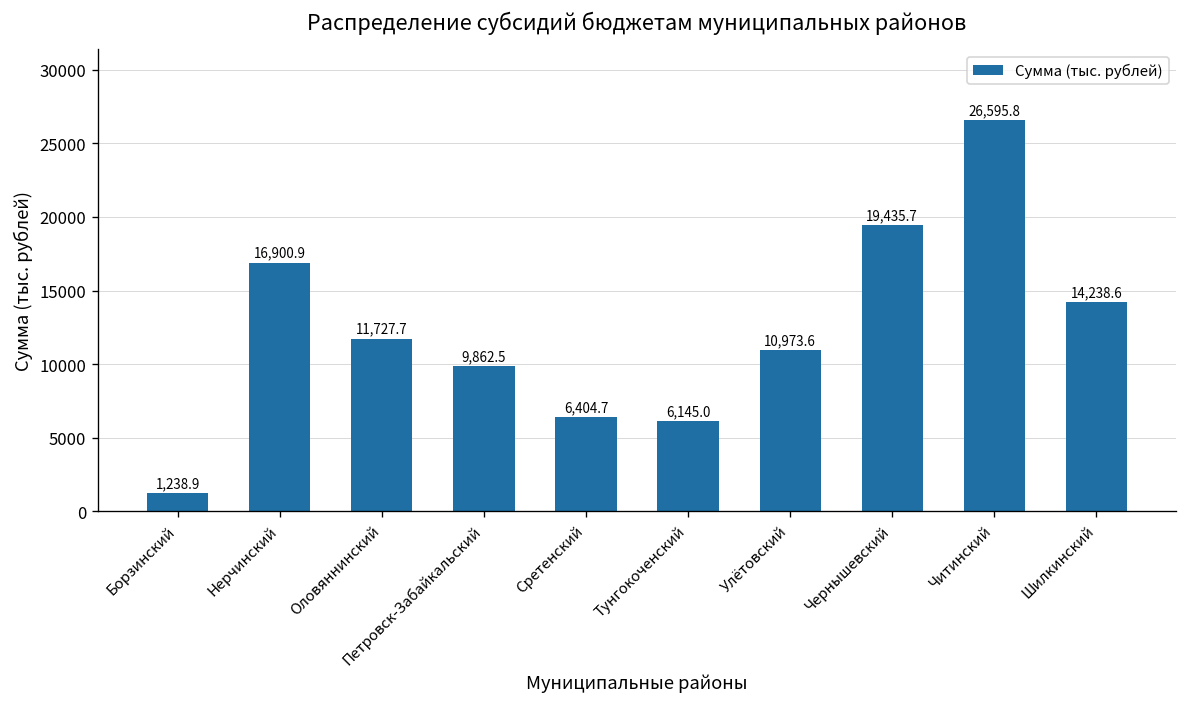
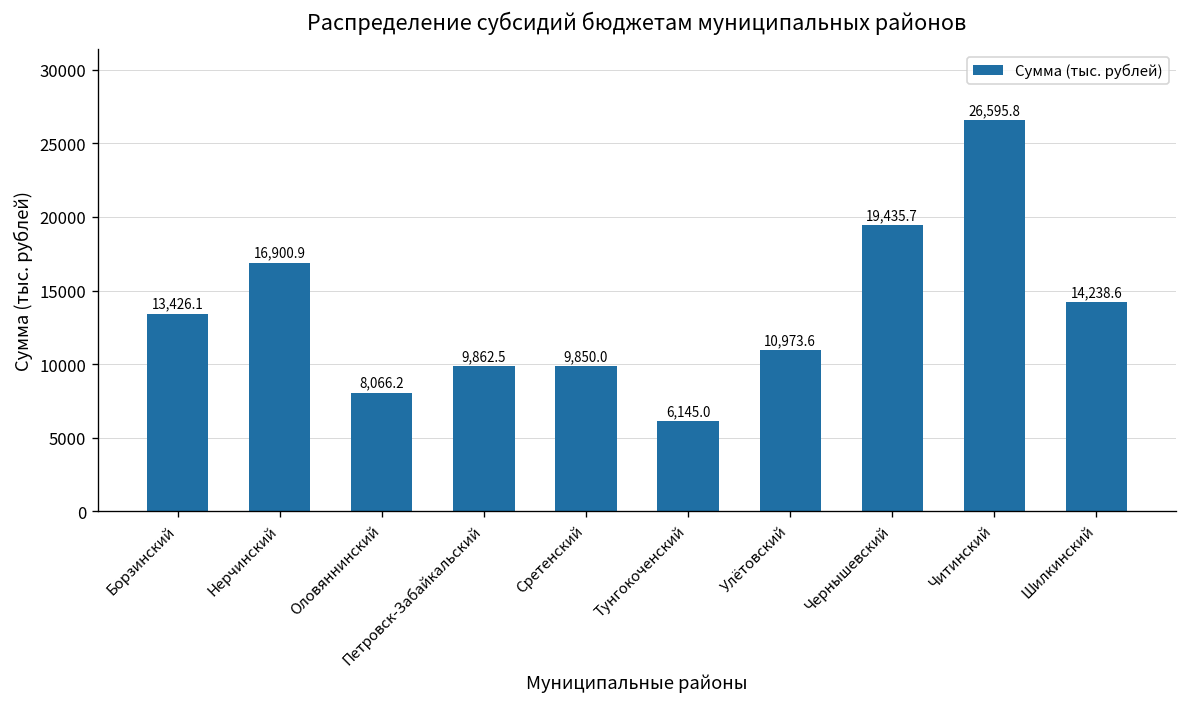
  {
-   "Борзинский": "1,238.9",
+   "Борзинский": "13,426.1",
    "Нерчинский": "16,900.9",
-   "Оловяннинский": "11,727.7",
+   "Оловяннинский": "8,066.2",
    "Петровск-Забайкальский": "9,862.5",
-   "Сретенский": "6,404.7",
+   "Сретенский": "9,850.0",
    "Тунгокоченский": "6,145.0",
    "Улётовский": "10,973.6",
    "Чернышевский": "19,435.7",
    "Читинский": "26,595.8",
    "Шилкинский": "14,238.6"
  }
